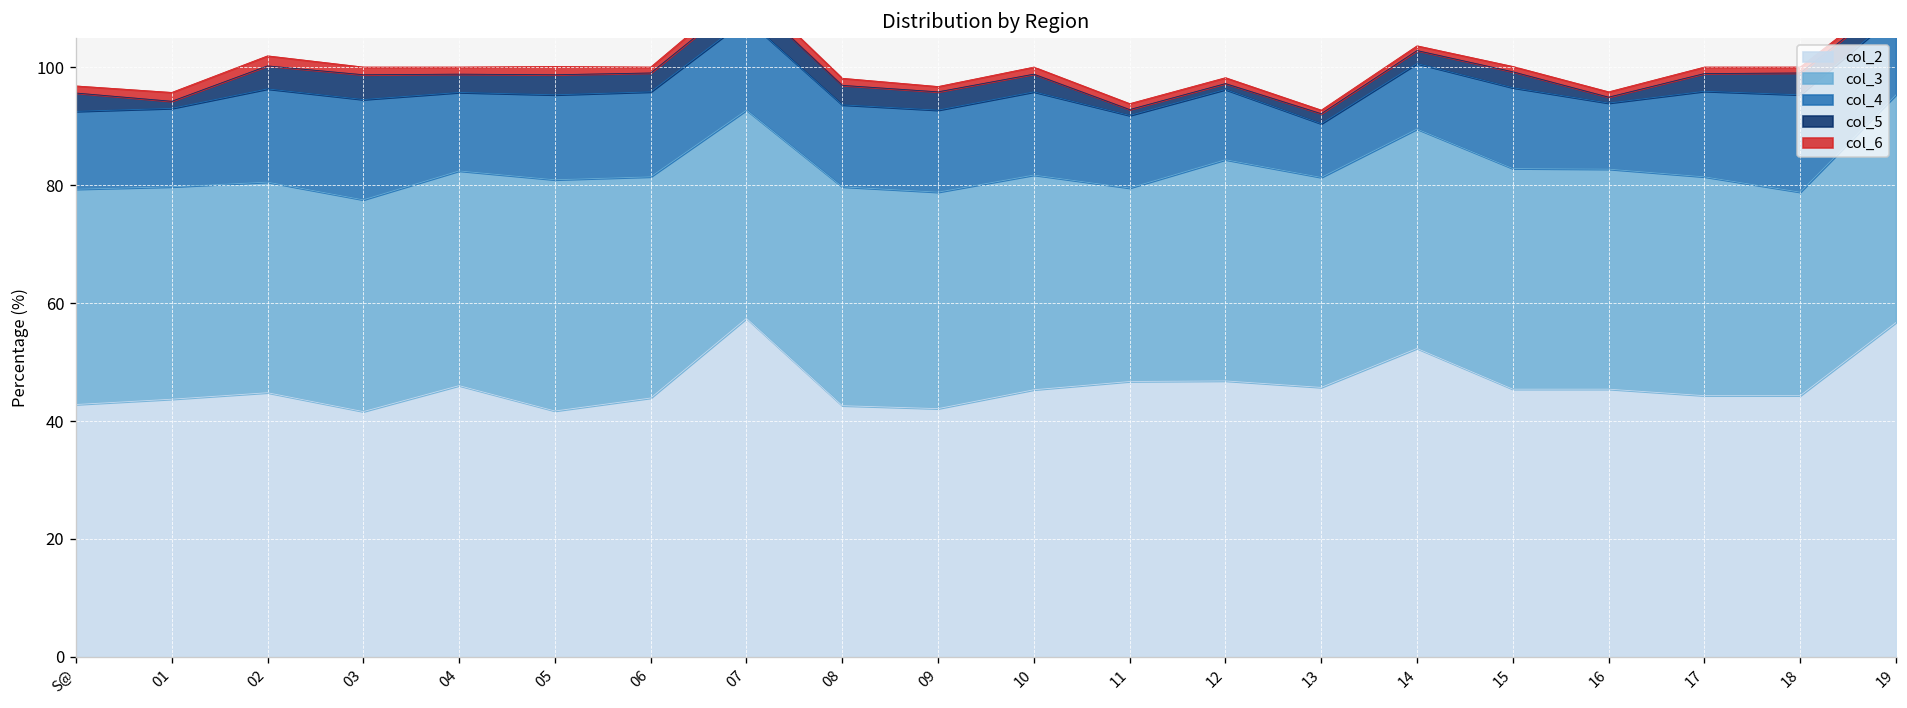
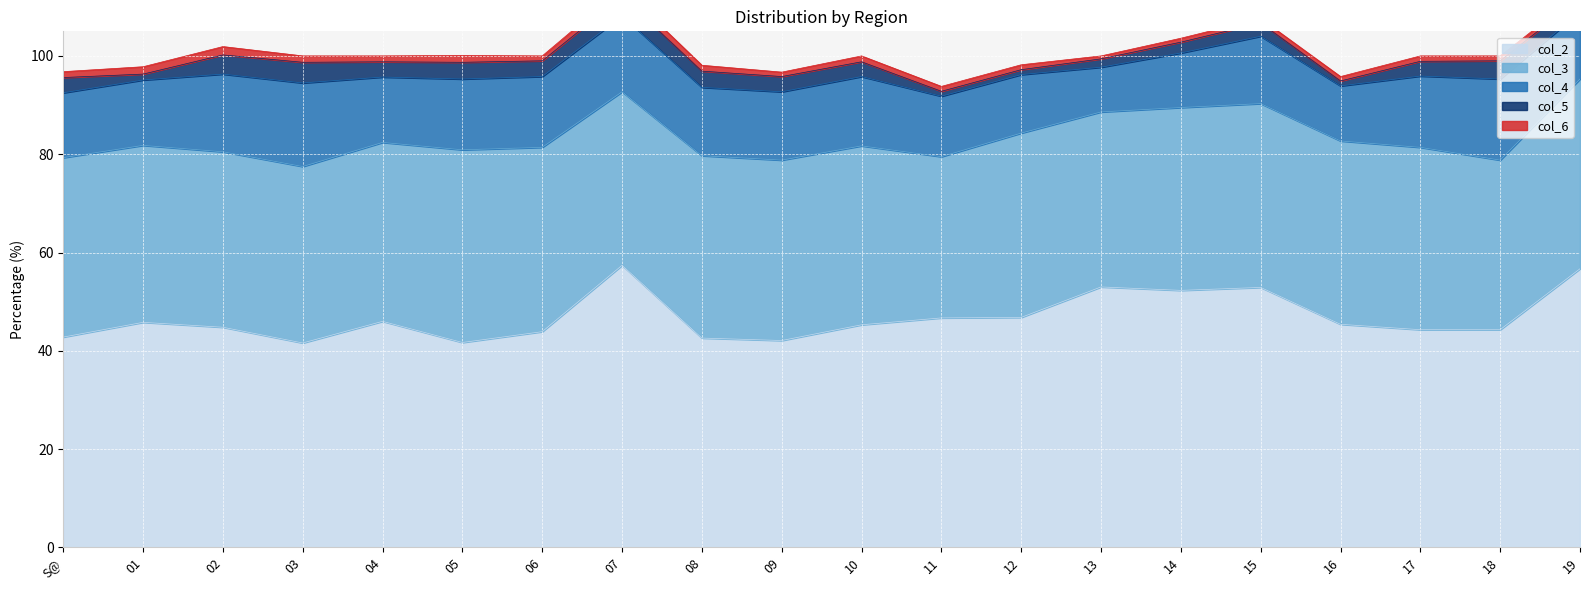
  {
    "col_2": {
      "S@": 43,
-     "01": 44,
+     "01": 46,
      "02": 45,
      "03": 42,
      "04": 46,
      "05": 42,
      "06": 44,
      "07": 57,
      "08": 43,
      "09": 42,
      "10": 45,
      "11": 47,
      "12": 47,
-     "13": 46,
+     "13": 53,
      "14": 52,
-     "15": 45,
+     "15": 53,
      "16": 45,
      "17": 44,
      "18": 44,
      "19": 57
    },
    "col_3": {
      "S@": 37,
      "01": 36,
      "02": 36,
      "03": 36,
      "04": 36,
      "05": 39,
      "06": 38,
      "07": 35,
      "08": 37,
      "09": 37,
      "10": 36,
      "11": 33,
      "12": 38,
      "13": 36,
      "14": 37,
      "15": 37,
      "16": 37,
      "17": 37,
      "18": 35,
      "19": 39
    },
    "col_4": {
      "S@": 13,
      "01": 13,
      "02": 16,
      "03": 17,
      "04": 13,
      "05": 14,
      "06": 14,
      "08": 14,
      "09": 14,
      "10": 14,
      "11": 12,
      "12": 12,
      "13": 9,
      "14": 11,
      "15": 14,
      "16": 11,
      "17": 15
    },
    "col_5": {
      "S@": 3,
      "01": 1,
      "02": 4,
      "03": 4,
      "04": 3,
      "05": 3,
      "06": 3,
      "08": 3,
      "09": 3,
      "10": 3,
      "11": 1,
      "12": 1,
      "13": 2,
      "14": 2,
      "16": 1,
      "17": 3
    },
    "col_6": {
      "S@": 1,
      "01": 2,
      "02": 2,
      "03": 1,
      "04": 1,
      "05": 1,
      "06": 1,
      "08": 1,
      "09": 1,
      "10": 1,
      "11": 1,
      "12": 1,
      "13": 1,
      "14": 1,
      "16": 1,
      "17": 1
    }
  }
